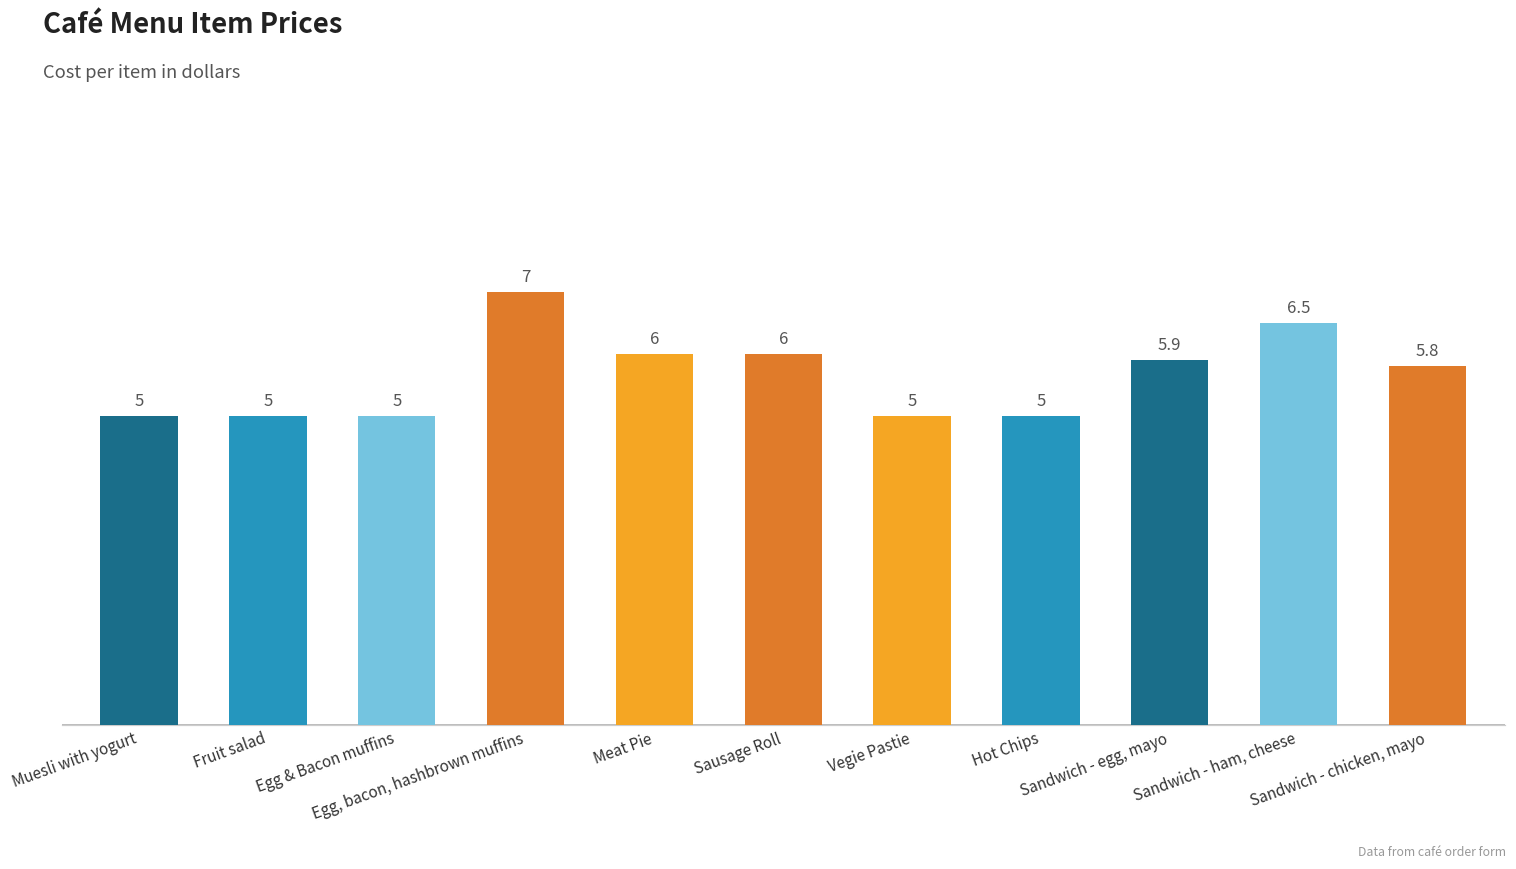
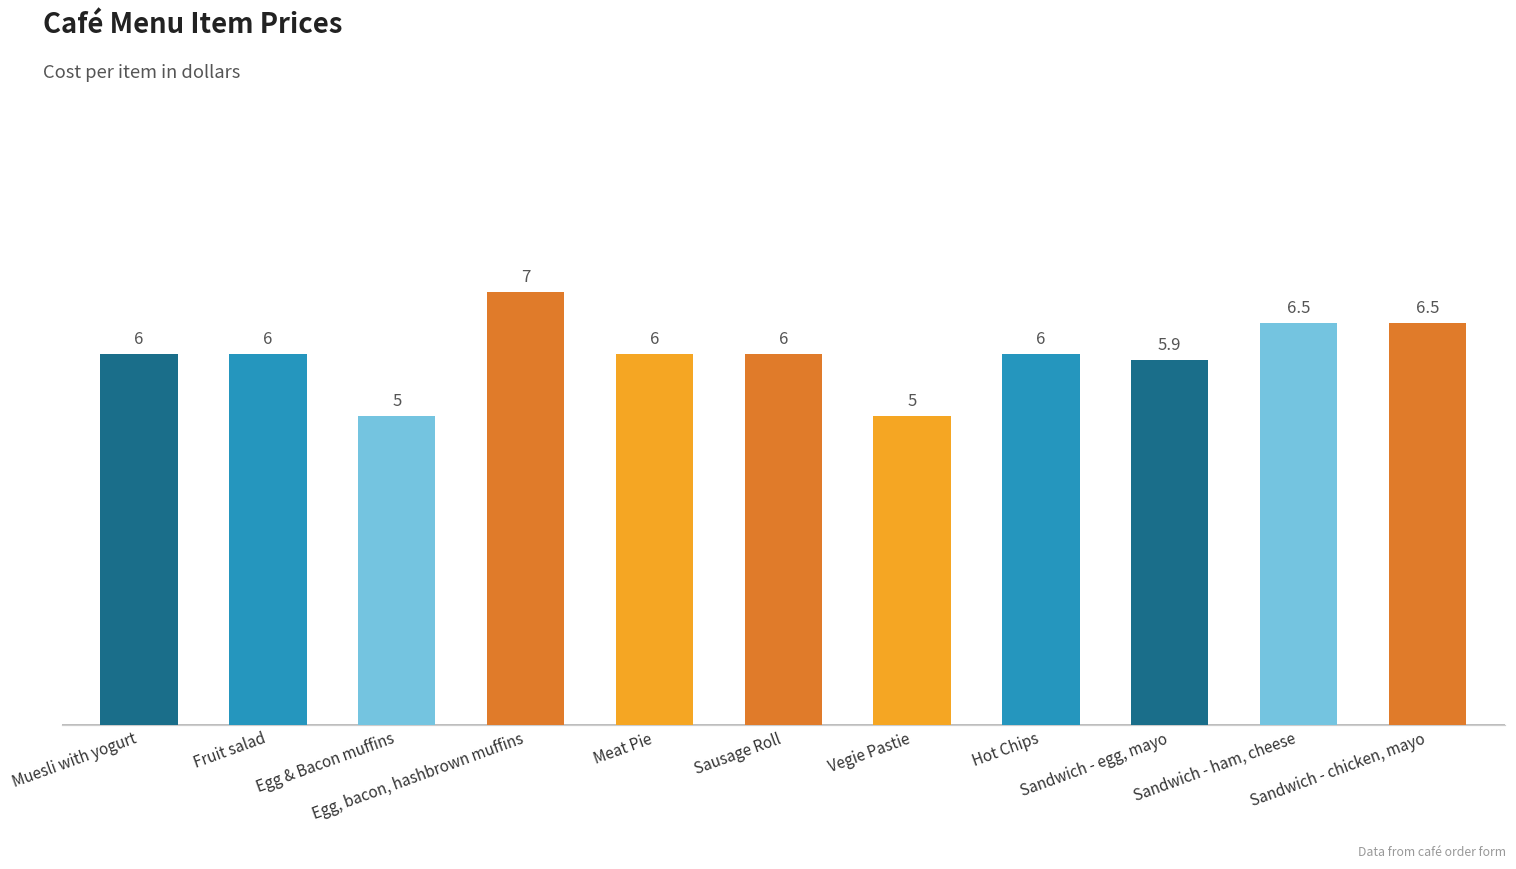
  {
-   "Muesli with yogurt": 5,
-   "Fruit salad": 5,
+   "Muesli with yogurt": 6,
+   "Fruit salad": 6,
    "Egg & Bacon muffins": 5,
    "Egg, bacon, hashbrown muffins": 7,
    "Meat Pie": 6,
    "Sausage Roll": 6,
    "Vegie Pastie": 5,
-   "Hot Chips": 5,
+   "Hot Chips": 6,
    "Sandwich - egg, mayo": 5.9,
    "Sandwich - ham, cheese": 6.5,
-   "Sandwich - chicken, mayo": 5.8
+   "Sandwich - chicken, mayo": 6.5
  }
